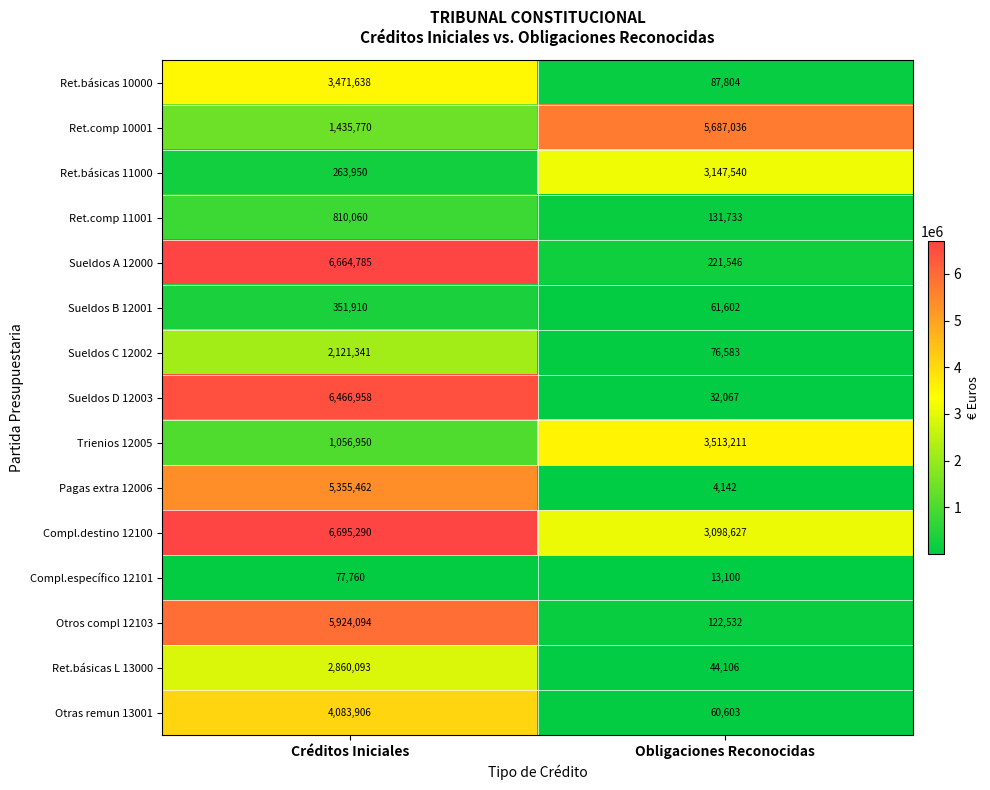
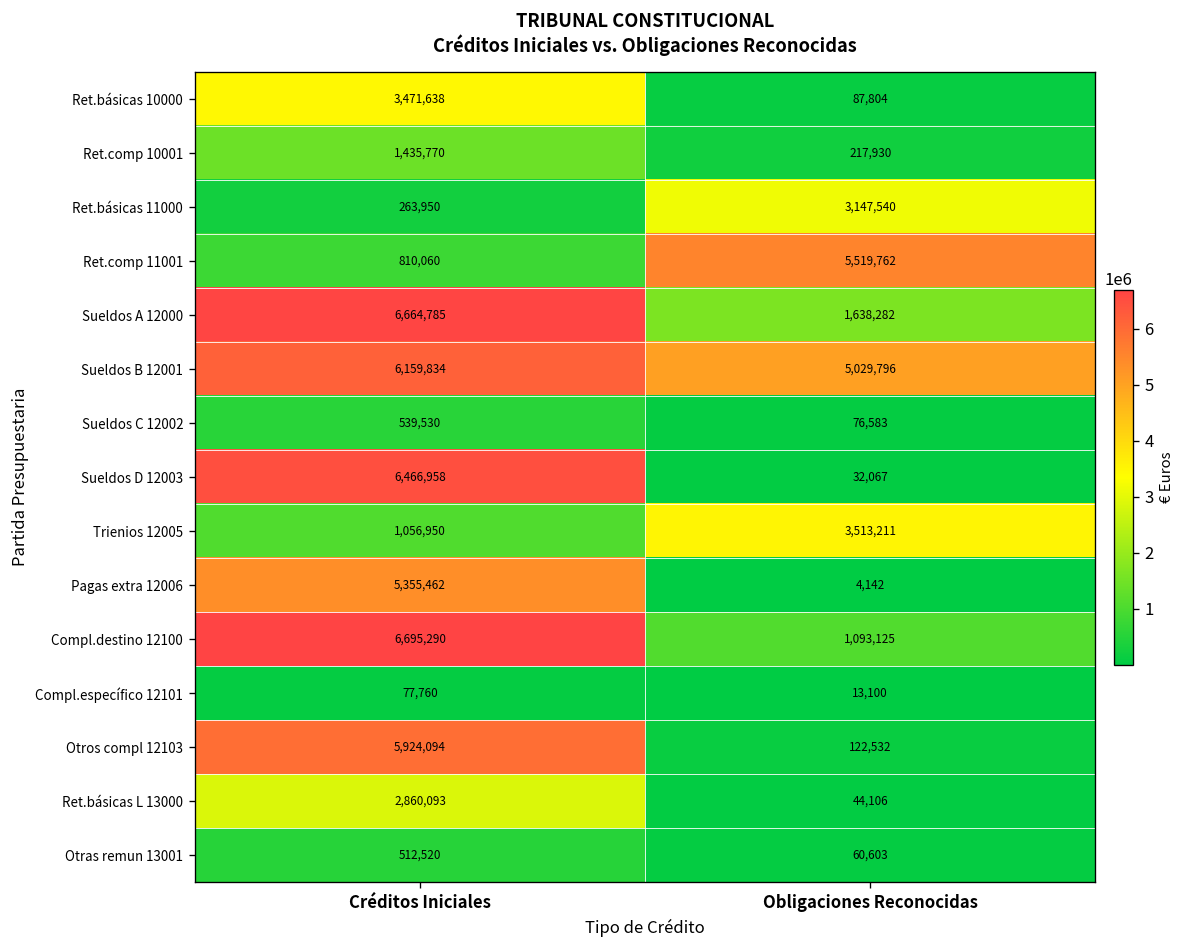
  {
    "Ret.básicas 10000": {
      "Créditos Iniciales": "3,471,638",
      "Obligaciones Reconocidas": "87,804"
    },
    "Ret.comp 10001": {
      "Créditos Iniciales": "1,435,770",
-     "Obligaciones Reconocidas": "5,687,036"
+     "Obligaciones Reconocidas": "217,930"
    },
    "Ret.básicas 11000": {
      "Créditos Iniciales": "263,950",
      "Obligaciones Reconocidas": "3,147,540"
    },
    "Ret.comp 11001": {
      "Créditos Iniciales": "810,060",
-     "Obligaciones Reconocidas": "131,733"
+     "Obligaciones Reconocidas": "5,519,762"
    },
    "Sueldos A 12000": {
      "Créditos Iniciales": "6,664,785",
-     "Obligaciones Reconocidas": "221,546"
+     "Obligaciones Reconocidas": "1,638,282"
    },
    "Sueldos B 12001": {
-     "Créditos Iniciales": "351,910",
-     "Obligaciones Reconocidas": "61,602"
+     "Créditos Iniciales": "6,159,834",
+     "Obligaciones Reconocidas": "5,029,796"
    },
    "Sueldos C 12002": {
-     "Créditos Iniciales": "2,121,341",
+     "Créditos Iniciales": "539,530",
      "Obligaciones Reconocidas": "76,583"
    },
    "Sueldos D 12003": {
      "Créditos Iniciales": "6,466,958",
      "Obligaciones Reconocidas": "32,067"
    },
    "Trienios 12005": {
      "Créditos Iniciales": "1,056,950",
      "Obligaciones Reconocidas": "3,513,211"
    },
    "Pagas extra 12006": {
      "Créditos Iniciales": "5,355,462",
      "Obligaciones Reconocidas": "4,142"
    },
    "Compl.destino 12100": {
      "Créditos Iniciales": "6,695,290",
-     "Obligaciones Reconocidas": "3,098,627"
+     "Obligaciones Reconocidas": "1,093,125"
    },
    "Compl.específico 12101": {
      "Créditos Iniciales": "77,760",
      "Obligaciones Reconocidas": "13,100"
    },
    "Otros compl 12103": {
      "Créditos Iniciales": "5,924,094",
      "Obligaciones Reconocidas": "122,532"
    },
    "Ret.básicas L 13000": {
      "Créditos Iniciales": "2,860,093",
      "Obligaciones Reconocidas": "44,106"
    },
    "Otras remun 13001": {
-     "Créditos Iniciales": "4,083,906",
+     "Créditos Iniciales": "512,520",
      "Obligaciones Reconocidas": "60,603"
    }
  }
